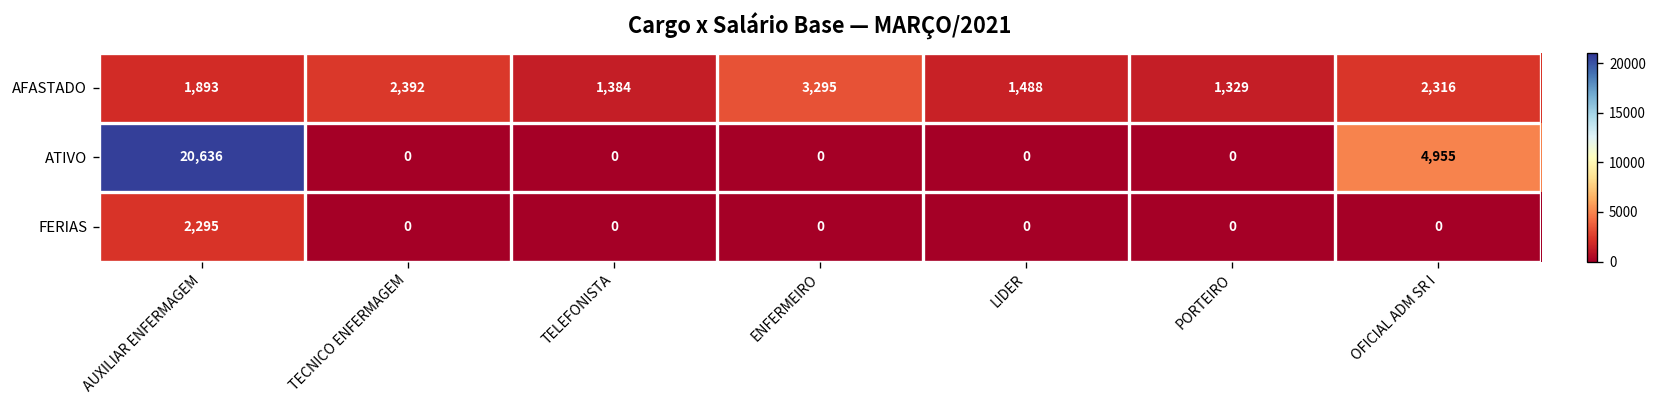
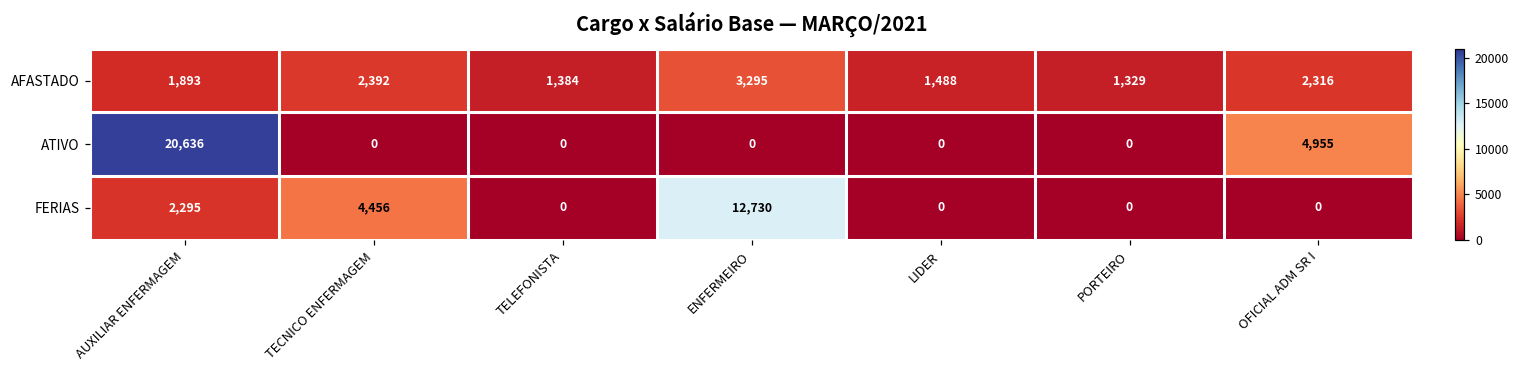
  {
    "AFASTADO": {
      "AUXILIAR ENFERMAGEM": "1,893",
      "TECNICO ENFERMAGEM": "2,392",
      "TELEFONISTA": "1,384",
      "ENFERMEIRO": "3,295",
      "LIDER": "1,488",
      "PORTEIRO": "1,329",
      "OFICIAL ADM SR I": "2,316"
    },
    "ATIVO": {
      "AUXILIAR ENFERMAGEM": "20,636",
      "TECNICO ENFERMAGEM": "0",
      "TELEFONISTA": "0",
      "ENFERMEIRO": "0",
      "LIDER": "0",
      "PORTEIRO": "0",
      "OFICIAL ADM SR I": "4,955"
    },
    "FERIAS": {
      "AUXILIAR ENFERMAGEM": "2,295",
-     "TECNICO ENFERMAGEM": "0",
+     "TECNICO ENFERMAGEM": "4,456",
      "TELEFONISTA": "0",
-     "ENFERMEIRO": "0",
+     "ENFERMEIRO": "12,730",
      "LIDER": "0",
      "PORTEIRO": "0",
      "OFICIAL ADM SR I": "0"
    }
  }
